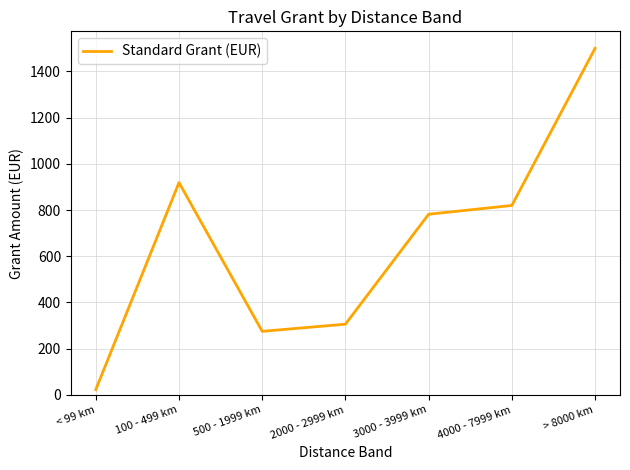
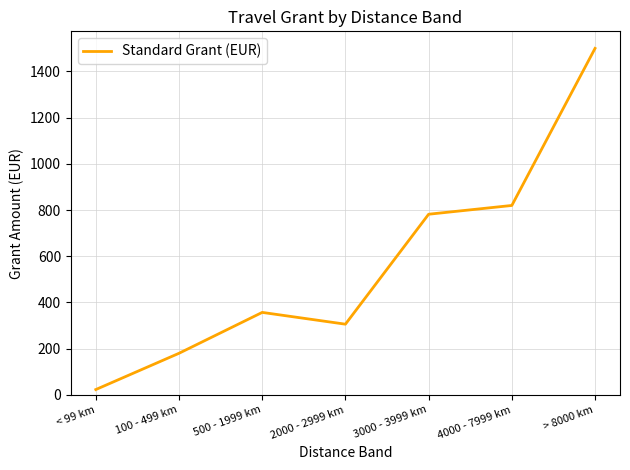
  {
    "< 99 km": 20,
-   "100 - 499 km": 920,
-   "500 - 1999 km": 280,
+   "100 - 499 km": 180,
+   "500 - 1999 km": 360,
    "2000 - 2999 km": 310,
    "3000 - 3999 km": 780,
    "4000 - 7999 km": 820,
    "> 8000 km": 1500
  }
